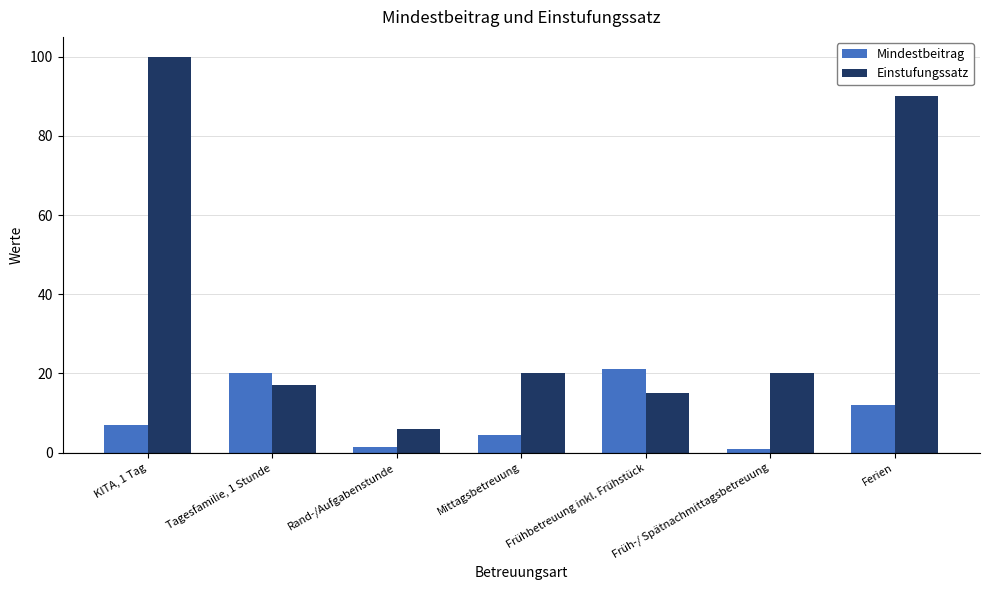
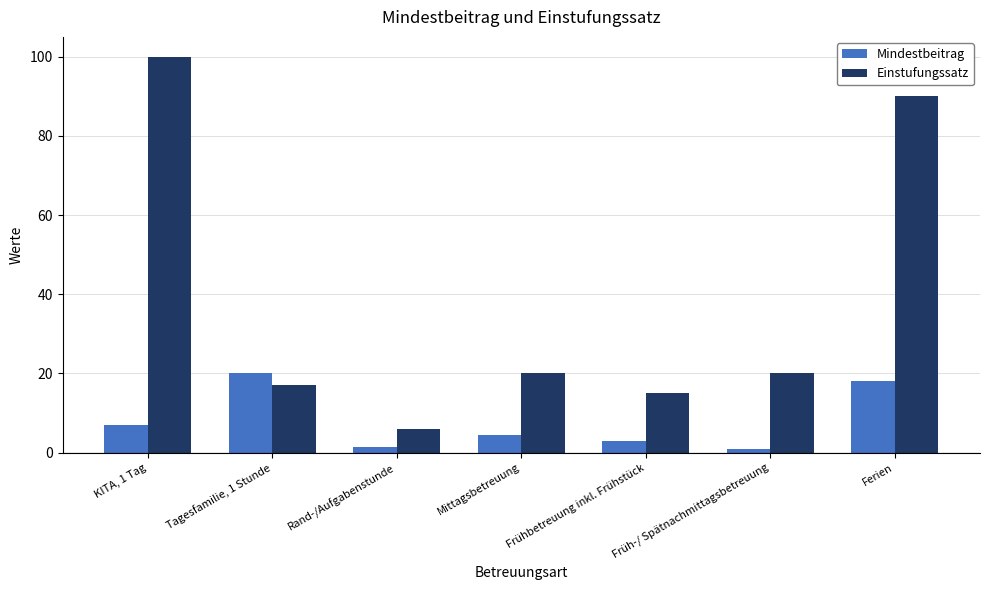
  {
    "Mindestbeitrag": {
      "KITA, 1 Tag": 7,
      "Tagesfamilie, 1 Stunde": 20,
      "Rand-/Aufgabenstunde": 2,
      "Mittagsbetreuung": 5,
-     "Frühbetreuung inkl. Frühstück": 21,
+     "Frühbetreuung inkl. Frühstück": 3,
      "Früh-/ Spätnachmittagsbetreuung": 1,
-     "Ferien": 12
+     "Ferien": 18
    },
    "Einstufungssatz": {
      "KITA, 1 Tag": 100,
      "Tagesfamilie, 1 Stunde": 17,
      "Rand-/Aufgabenstunde": 6,
      "Mittagsbetreuung": 20,
      "Frühbetreuung inkl. Frühstück": 15,
      "Früh-/ Spätnachmittagsbetreuung": 20,
      "Ferien": 90
    }
  }
